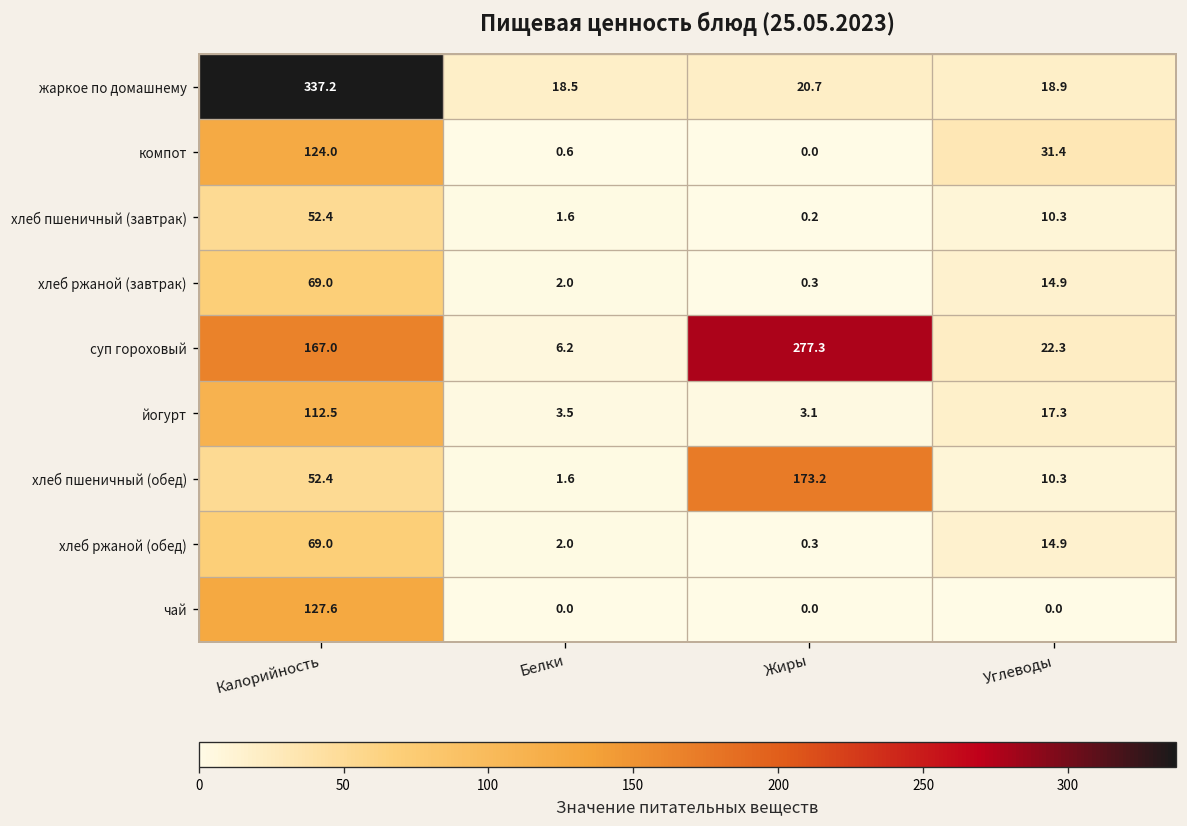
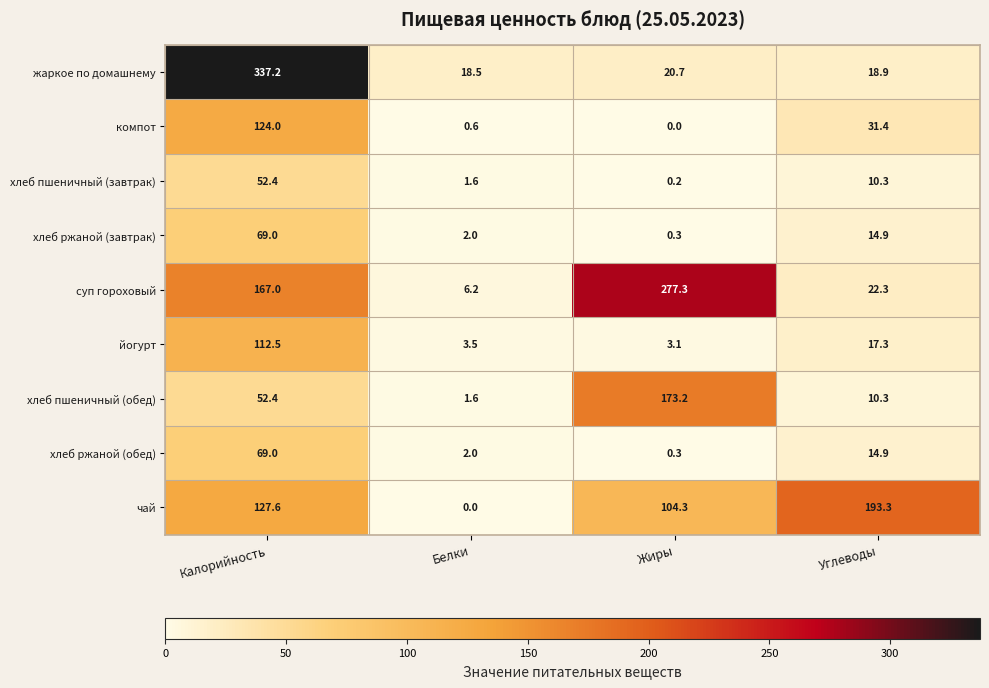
  {
    "жаркое по домашнему": {
      "Калорийность": 337.2,
      "Белки": 18.5,
      "Жиры": 20.7,
      "Углеводы": 18.9
    },
    "компот": {
      "Калорийность": 124.0,
      "Белки": 0.6,
      "Жиры": 0.0,
      "Углеводы": 31.4
    },
    "хлеб пшеничный (завтрак)": {
      "Калорийность": 52.4,
      "Белки": 1.6,
      "Жиры": 0.2,
      "Углеводы": 10.3
    },
    "хлеб ржаной (завтрак)": {
      "Калорийность": 69.0,
      "Белки": 2.0,
      "Жиры": 0.3,
      "Углеводы": 14.9
    },
    "суп гороховый": {
      "Калорийность": 167.0,
      "Белки": 6.2,
      "Жиры": 277.3,
      "Углеводы": 22.3
    },
    "йогурт": {
      "Калорийность": 112.5,
      "Белки": 3.5,
      "Жиры": 3.1,
      "Углеводы": 17.3
    },
    "хлеб пшеничный (обед)": {
      "Калорийность": 52.4,
      "Белки": 1.6,
      "Жиры": 173.2,
      "Углеводы": 10.3
    },
    "хлеб ржаной (обед)": {
      "Калорийность": 69.0,
      "Белки": 2.0,
      "Жиры": 0.3,
      "Углеводы": 14.9
    },
    "чай": {
      "Калорийность": 127.6,
      "Белки": 0.0,
-     "Жиры": 0.0,
-     "Углеводы": 0.0
+     "Жиры": 104.3,
+     "Углеводы": 193.3
    }
  }
